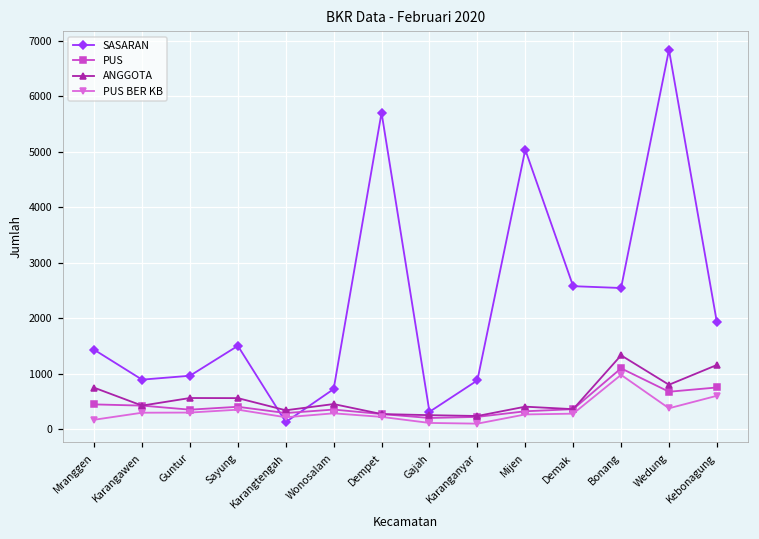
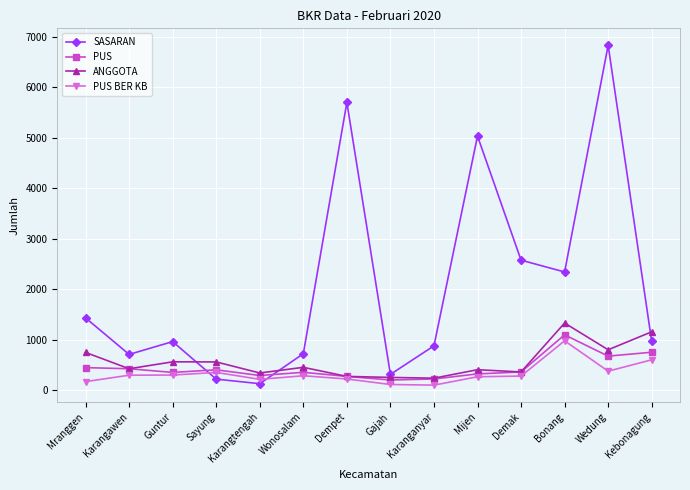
  {
    "SASARAN": {
      "Mranggen": 1400,
-     "Karangawen": 900,
+     "Karangawen": 700,
      "Guntur": 1000,
-     "Sayung": 1500,
+     "Sayung": 200,
      "Karangtengah": 100,
      "Wonosalam": 700,
      "Dempet": 5700,
      "Gajah": 300,
      "Karanganyar": 900,
      "Mijen": 5000,
      "Demak": 2600,
-     "Bonang": 2500,
+     "Bonang": 2300,
      "Wedung": 6800,
-     "Kebonagung": 1900
+     "Kebonagung": 1000
    }
  }
